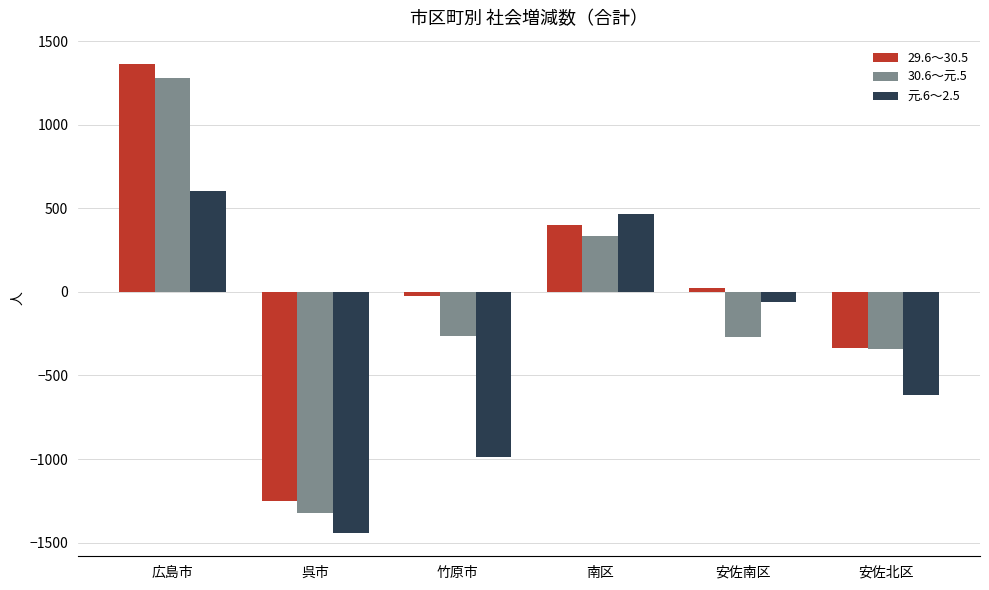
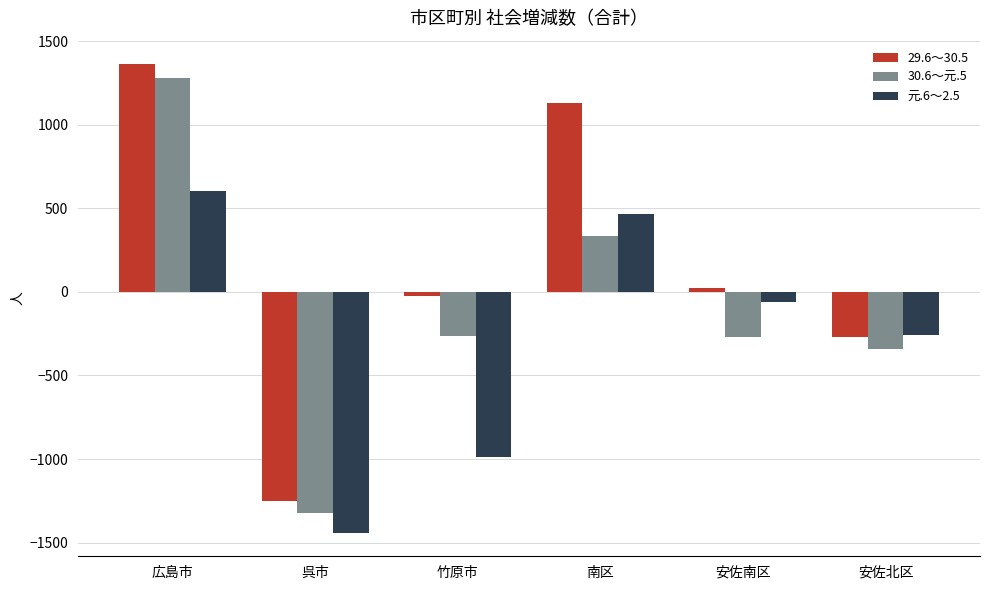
  {
    "29.6～30.5": {
      "広島市": 1360,
      "呉市": -1250,
      "竹原市": -30,
-     "南区": 400,
+     "南区": 1130,
      "安佐南区": 30,
-     "安佐北区": -330
+     "安佐北区": -270
    },
    "30.6～元.5": {
      "広島市": 1280,
      "呉市": -1330,
      "竹原市": -260,
      "南区": 340,
      "安佐南区": -270,
      "安佐北区": -340
    },
    "元.6～2.5": {
      "広島市": 610,
      "呉市": -1440,
      "竹原市": -990,
      "南区": 470,
      "安佐南区": -60,
-     "安佐北区": -620
+     "安佐北区": -260
    }
  }
